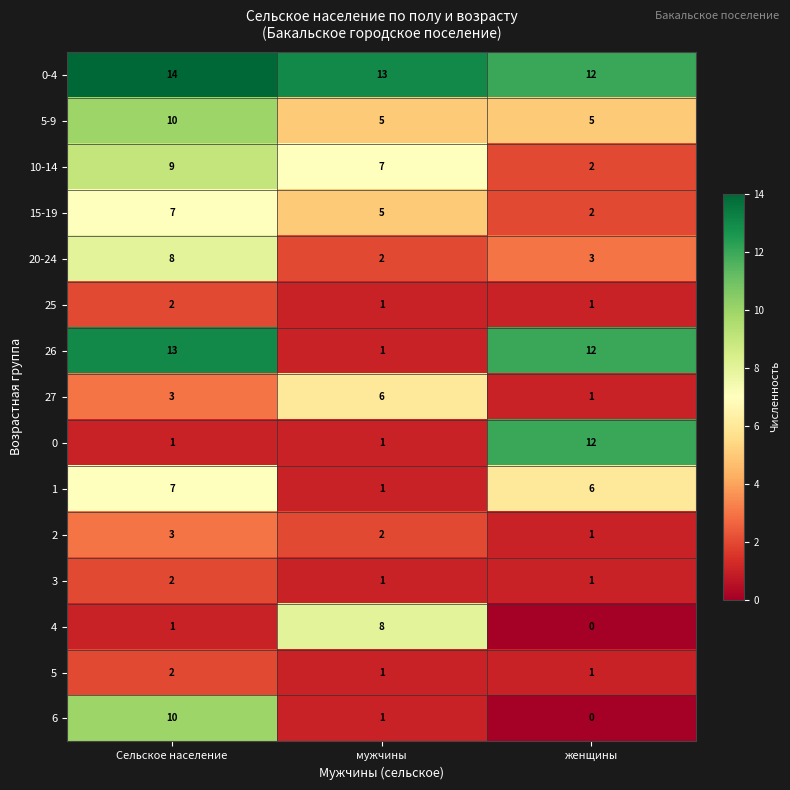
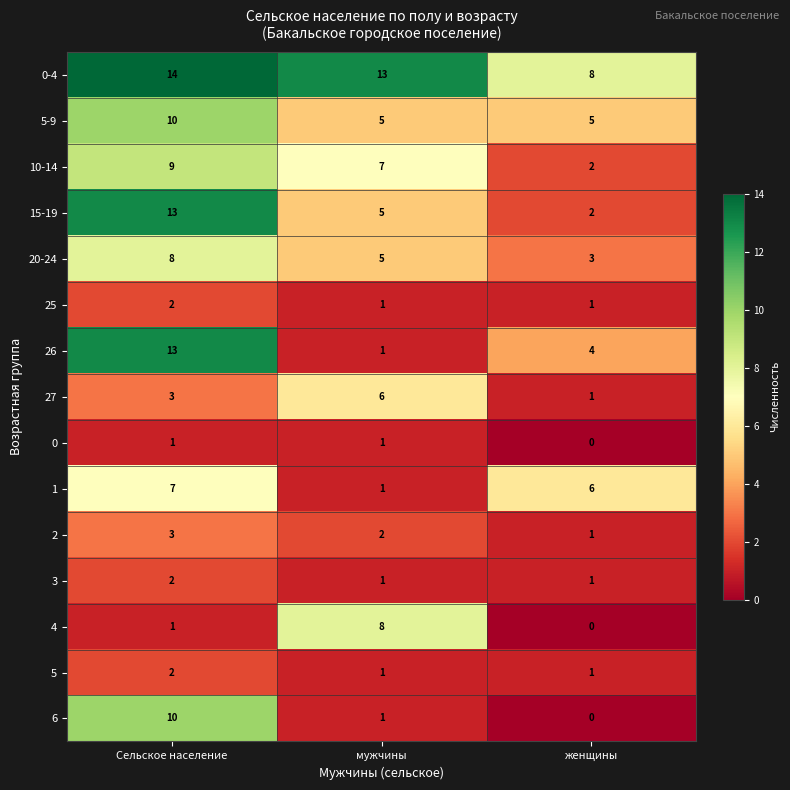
  {
    "0-4": {
      "Сельское население": 14,
      "мужчины": 13,
-     "женщины": 12
+     "женщины": 8
    },
    "5-9": {
      "Сельское население": 10,
      "мужчины": 5,
      "женщины": 5
    },
    "10-14": {
      "Сельское население": 9,
      "мужчины": 7,
      "женщины": 2
    },
    "15-19": {
-     "Сельское население": 7,
+     "Сельское население": 13,
      "мужчины": 5,
      "женщины": 2
    },
    "20-24": {
      "Сельское население": 8,
-     "мужчины": 2,
+     "мужчины": 5,
      "женщины": 3
    },
    "25": {
      "Сельское население": 2,
      "мужчины": 1,
      "женщины": 1
    },
    "26": {
      "Сельское население": 13,
      "мужчины": 1,
-     "женщины": 12
+     "женщины": 4
    },
    "27": {
      "Сельское население": 3,
      "мужчины": 6,
      "женщины": 1
    },
    "0": {
      "Сельское население": 1,
      "мужчины": 1,
-     "женщины": 12
+     "женщины": 0
    },
    "1": {
      "Сельское население": 7,
      "мужчины": 1,
      "женщины": 6
    },
    "2": {
      "Сельское население": 3,
      "мужчины": 2,
      "женщины": 1
    },
    "3": {
      "Сельское население": 2,
      "мужчины": 1,
      "женщины": 1
    },
    "4": {
      "Сельское население": 1,
      "мужчины": 8,
      "женщины": 0
    },
    "5": {
      "Сельское население": 2,
      "мужчины": 1,
      "женщины": 1
    },
    "6": {
      "Сельское население": 10,
      "мужчины": 1,
      "женщины": 0
    }
  }
